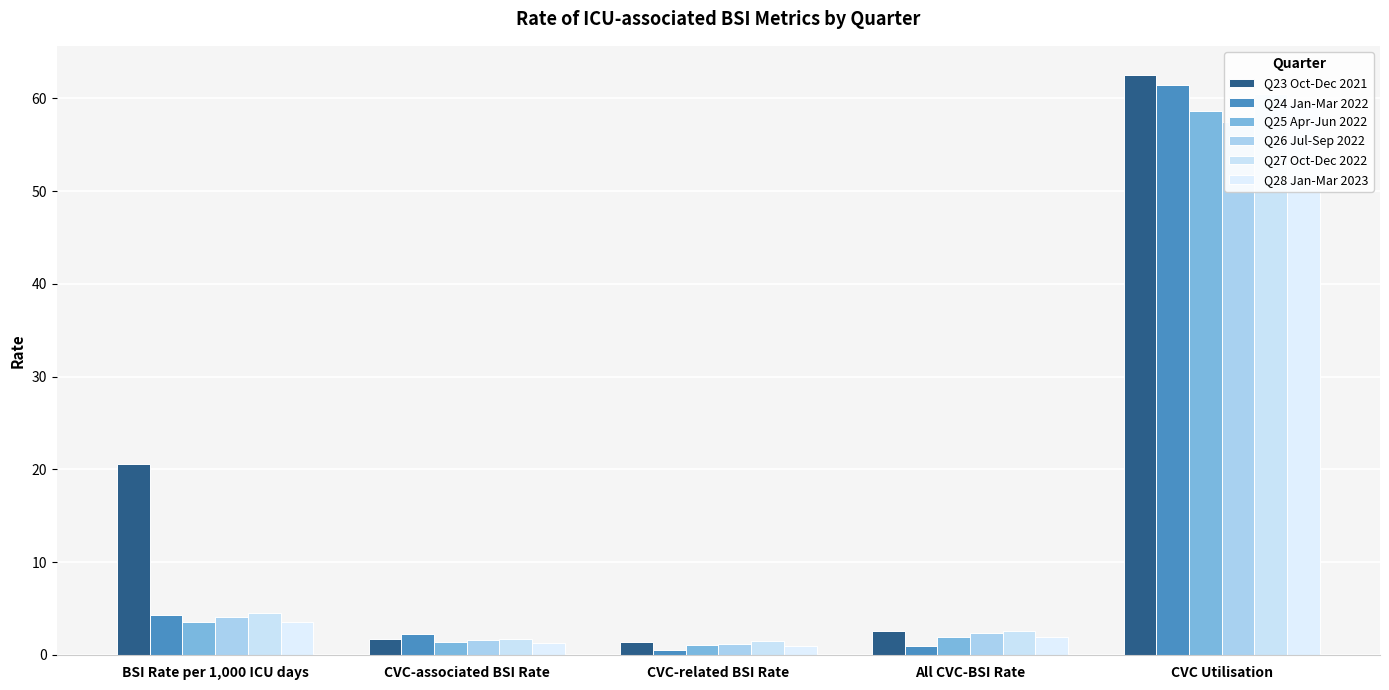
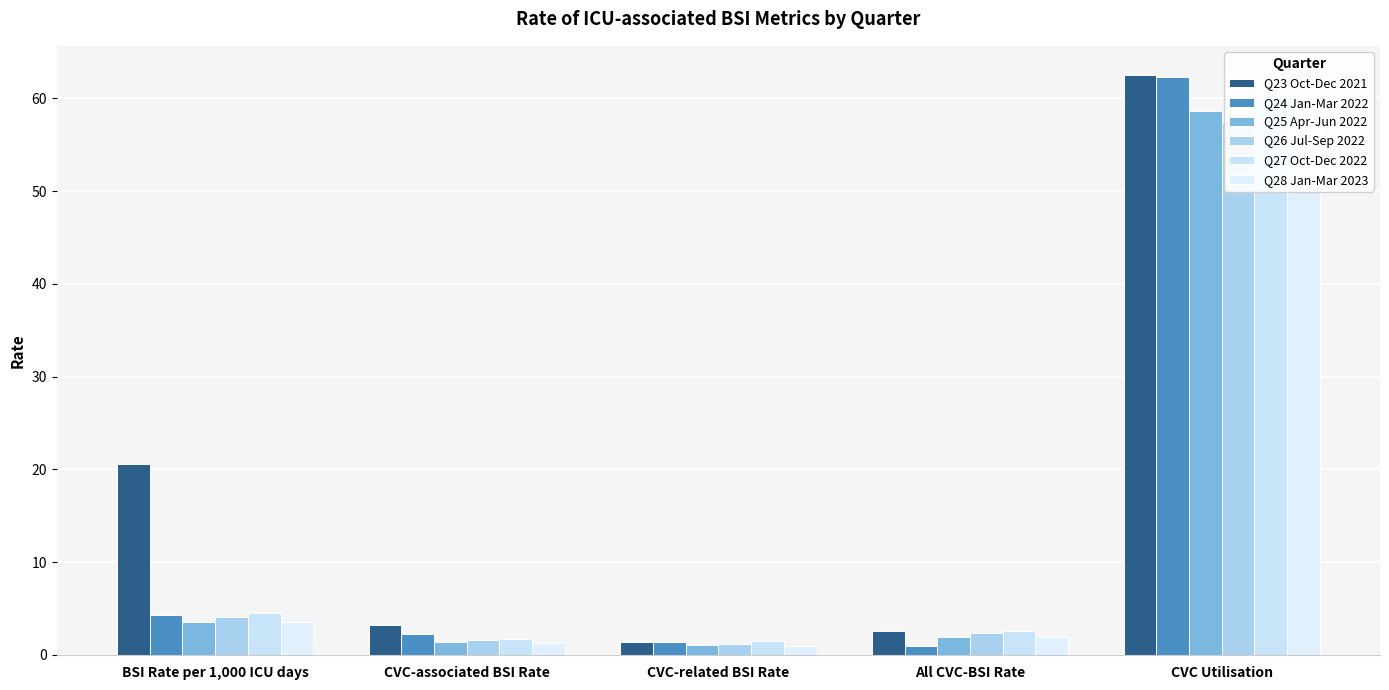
  {
    "Q23 Oct-Dec 2021": {
      "BSI Rate per 1,000 ICU days": 21,
-     "CVC-associated BSI Rate": 2,
+     "CVC-associated BSI Rate": 3,
      "CVC-related BSI Rate": 1,
      "All CVC-BSI Rate": 3,
      "CVC Utilisation": 63
    },
    "Q24 Jan-Mar 2022": {
      "BSI Rate per 1,000 ICU days": 4,
      "CVC-associated BSI Rate": 2,
-     "CVC-related BSI Rate": 0.5,
+     "CVC-related BSI Rate": 1.4,
      "All CVC-BSI Rate": 1,
-     "CVC Utilisation": 61
+     "CVC Utilisation": 62
    }
  }
